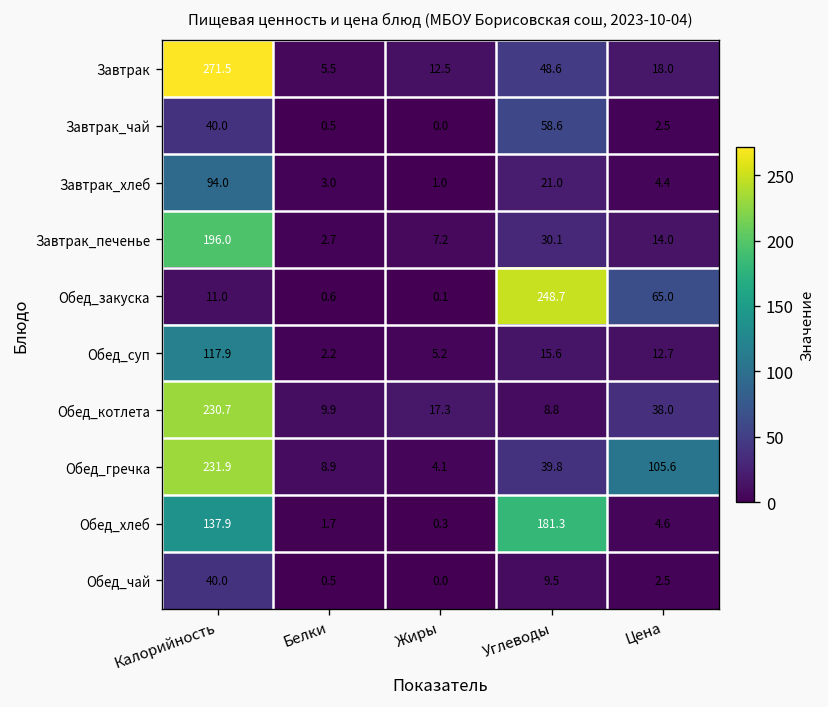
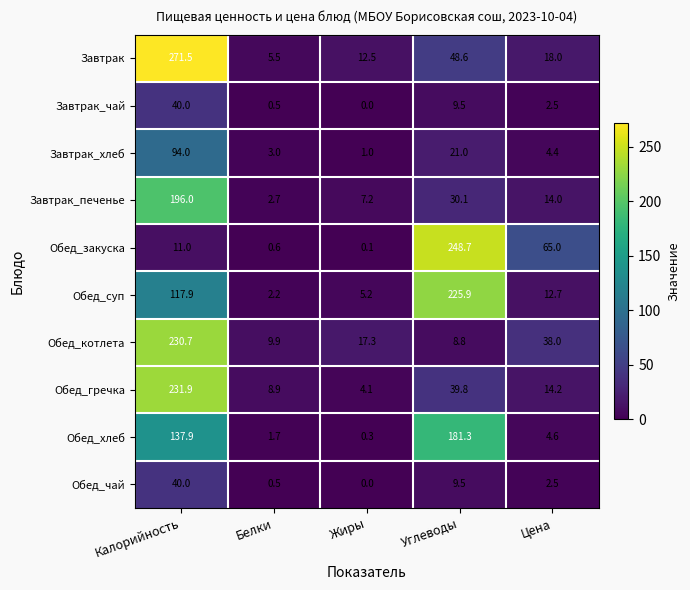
  {
    "Завтрак": {
      "Калорийность": 271.5,
      "Белки": 5.5,
      "Жиры": 12.5,
      "Углеводы": 48.6,
      "Цена": 18.0
    },
    "Завтрак_чай": {
      "Калорийность": 40.0,
      "Белки": 0.5,
      "Жиры": 0.0,
-     "Углеводы": 58.6,
+     "Углеводы": 9.5,
      "Цена": 2.5
    },
    "Завтрак_хлеб": {
      "Калорийность": 94.0,
      "Белки": 3.0,
      "Жиры": 1.0,
      "Углеводы": 21.0,
      "Цена": 4.4
    },
    "Завтрак_печенье": {
      "Калорийность": 196.0,
      "Белки": 2.7,
      "Жиры": 7.2,
      "Углеводы": 30.1,
      "Цена": 14.0
    },
    "Обед_закуска": {
      "Калорийность": 11.0,
      "Белки": 0.6,
      "Жиры": 0.1,
      "Углеводы": 248.7,
      "Цена": 65.0
    },
    "Обед_суп": {
      "Калорийность": 117.9,
      "Белки": 2.2,
      "Жиры": 5.2,
-     "Углеводы": 15.6,
+     "Углеводы": 225.9,
      "Цена": 12.7
    },
    "Обед_котлета": {
      "Калорийность": 230.7,
      "Белки": 9.9,
      "Жиры": 17.3,
      "Углеводы": 8.8,
      "Цена": 38.0
    },
    "Обед_гречка": {
      "Калорийность": 231.9,
      "Белки": 8.9,
      "Жиры": 4.1,
      "Углеводы": 39.8,
-     "Цена": 105.6
+     "Цена": 14.2
    },
    "Обед_хлеб": {
      "Калорийность": 137.9,
      "Белки": 1.7,
      "Жиры": 0.3,
      "Углеводы": 181.3,
      "Цена": 4.6
    },
    "Обед_чай": {
      "Калорийность": 40.0,
      "Белки": 0.5,
      "Жиры": 0.0,
      "Углеводы": 9.5,
      "Цена": 2.5
    }
  }
